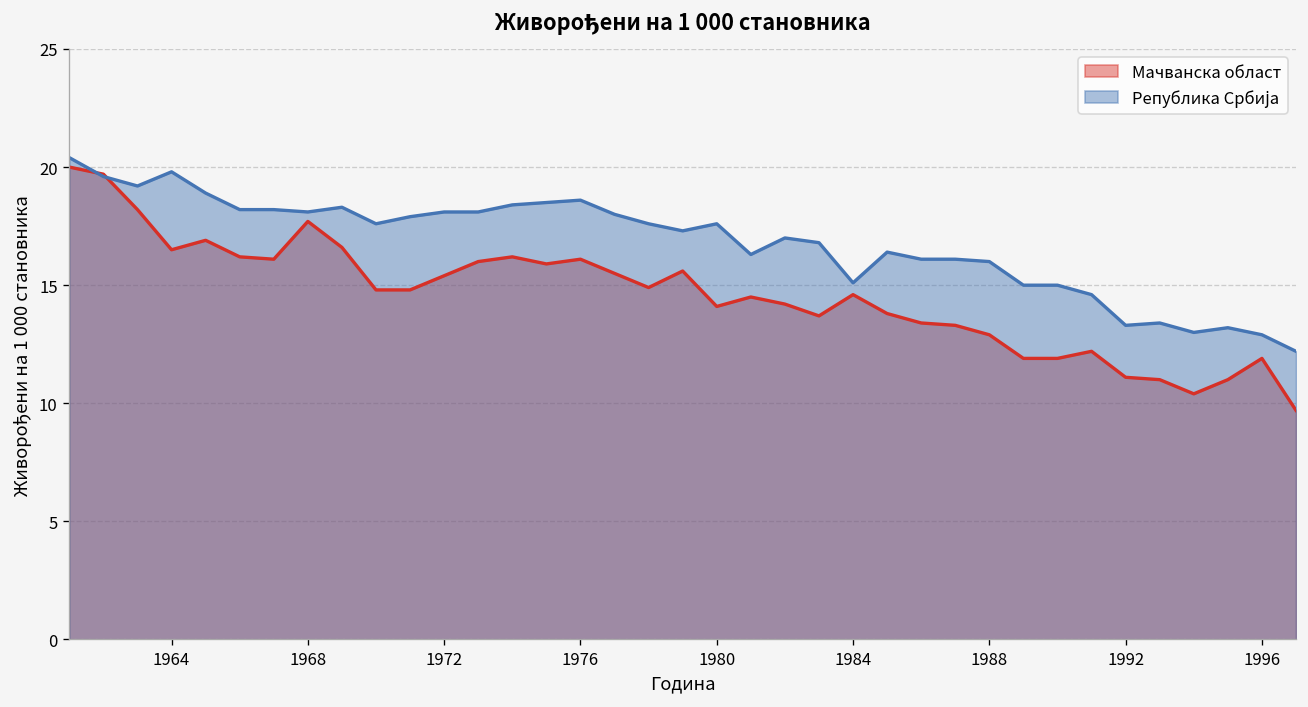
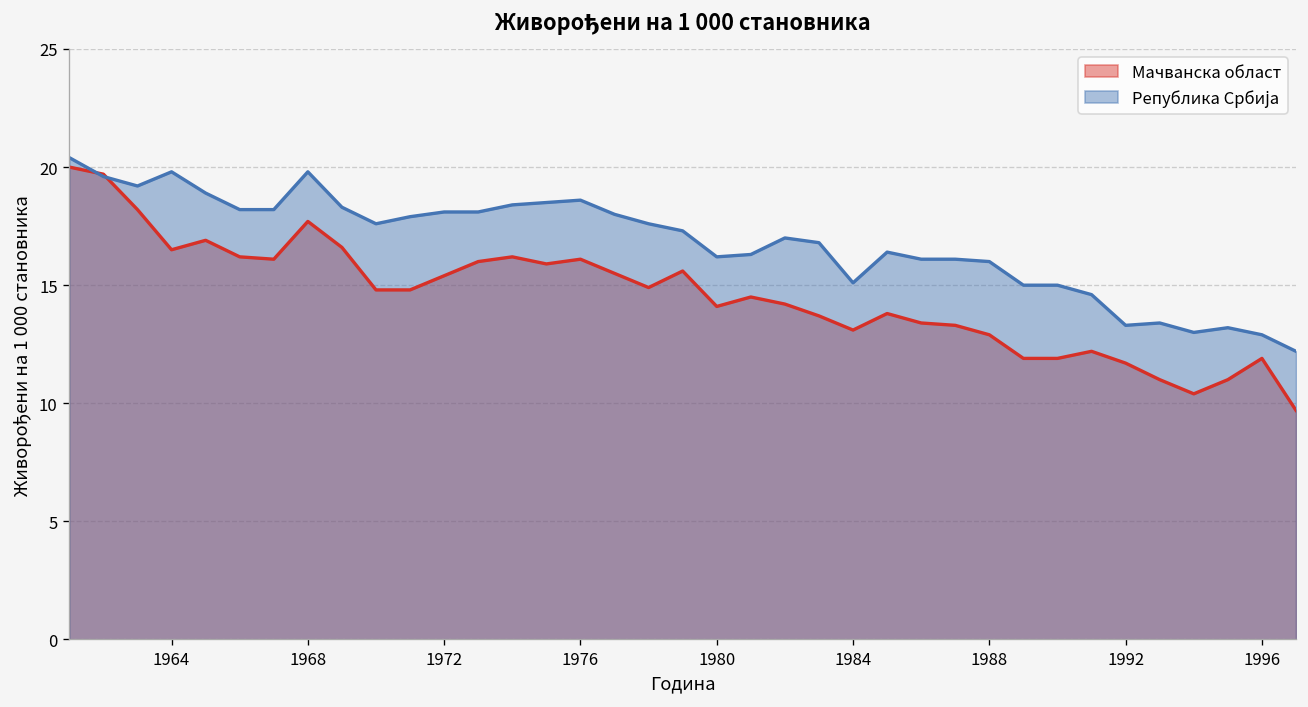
  {
    "Мачванска област": {
      "1964": 16.5,
      "1968": 17.7,
      "1972": 15.4,
      "1976": 16.1,
      "1980": 14.1,
-     "1984": 14.6,
+     "1984": 13.1,
      "1988": 12.9,
-     "1992": 11.1,
+     "1992": 11.7,
      "1996": 11.9
    },
    "Република Србија": {
      "1964": 19.8,
-     "1968": 18.1,
+     "1968": 19.8,
      "1972": 18.1,
      "1976": 18.6,
-     "1980": 17.6,
+     "1980": 16.2,
      "1984": 15.1,
      "1988": 16.0,
      "1992": 13.3,
      "1996": 12.9
    }
  }
